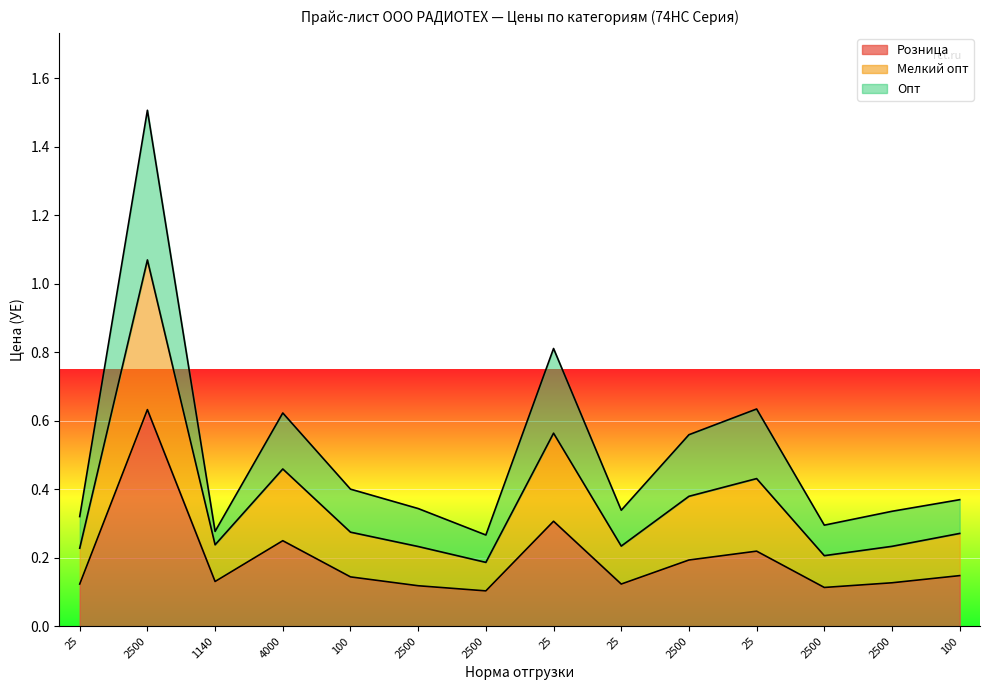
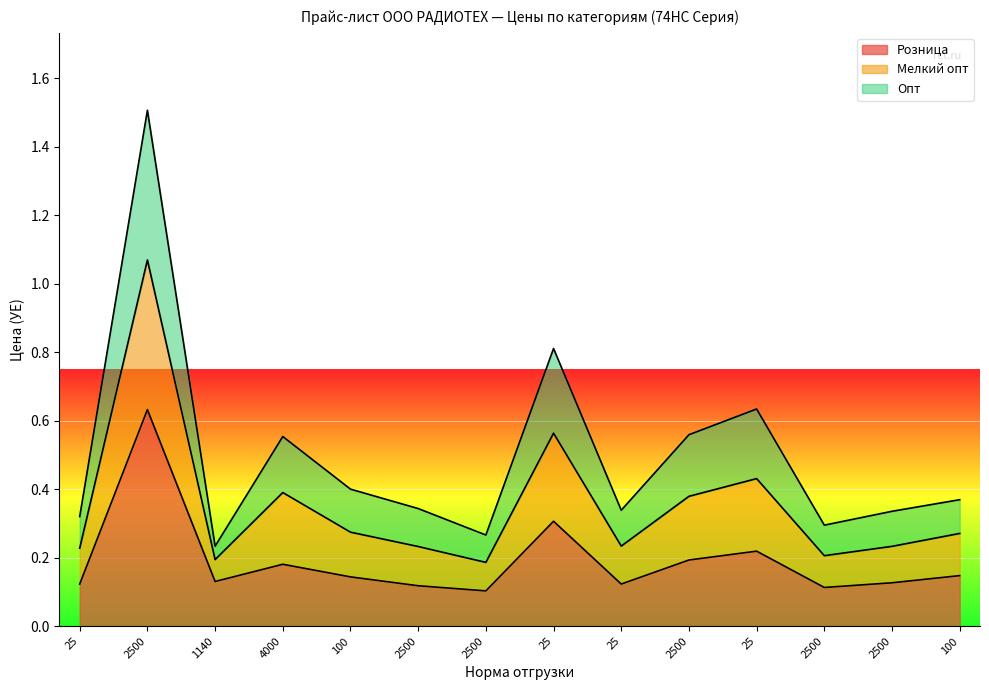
  {
    "Розница": {
      "1140": 0.13,
-     "4000": 0.25
+     "4000": 0.18
    },
    "Мелкий опт": {
-     "1140": 0.11,
+     "1140": 0.06,
      "4000": 0.21
    },
    "Опт": {
      "1140": 0.04,
      "4000": 0.16
    }
  }
